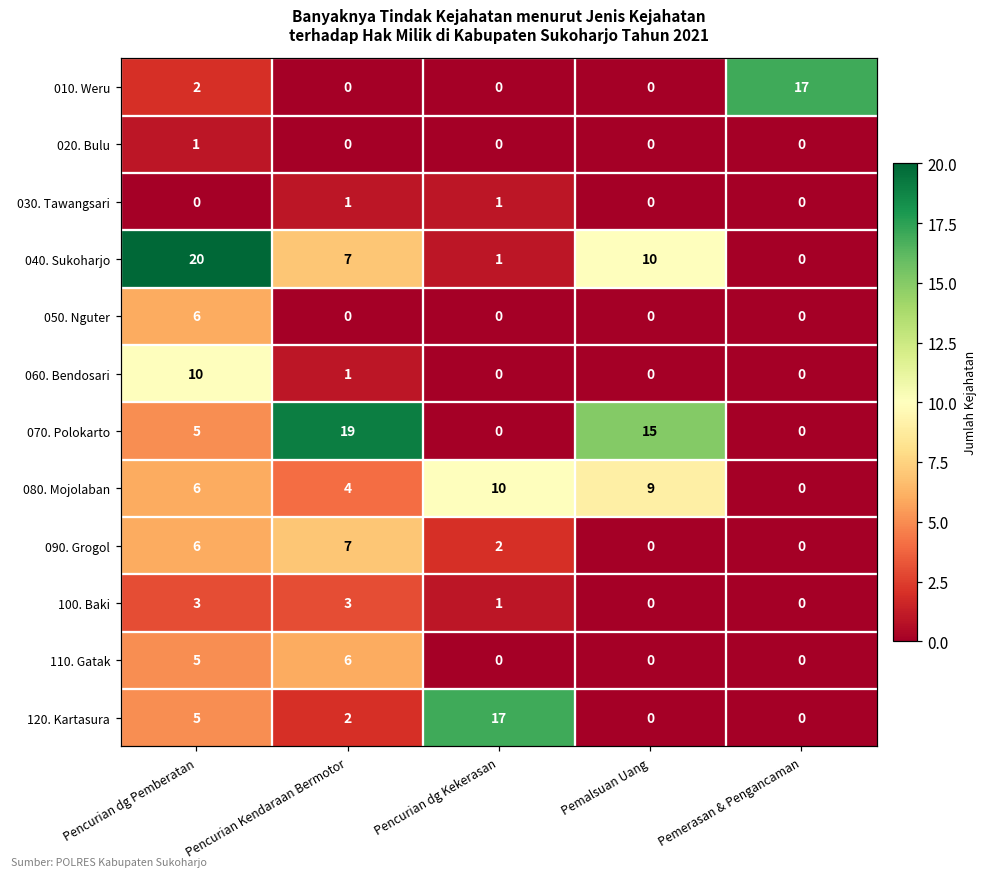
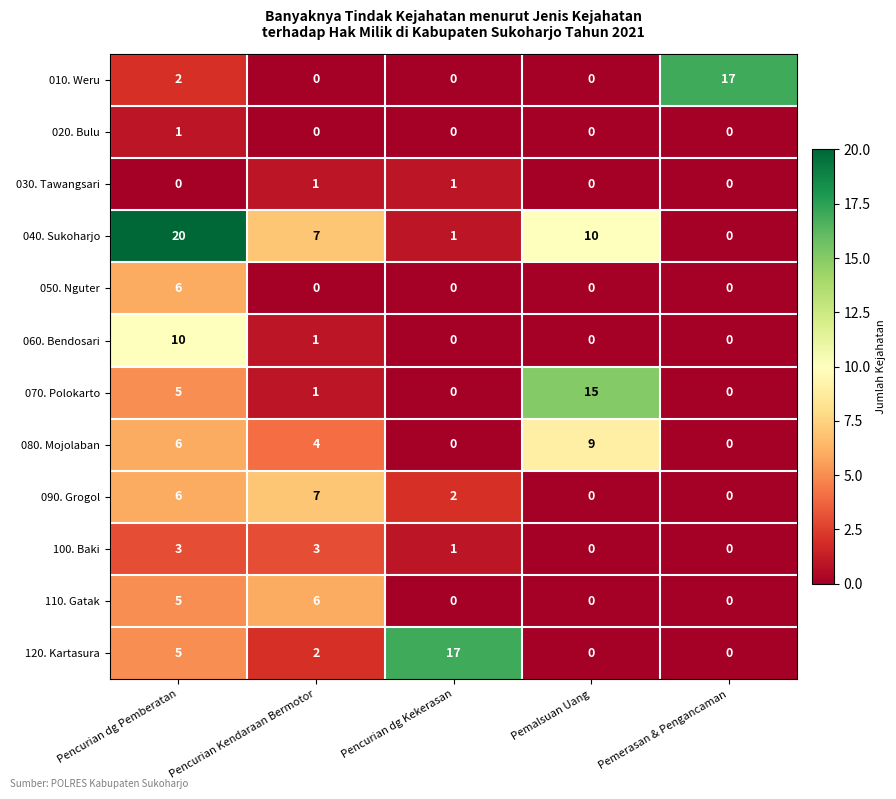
  {
    "010. Weru": {
      "Pencurian dg Pemberatan": 2,
      "Pencurian Kendaraan Bermotor": 0,
      "Pencurian dg Kekerasan": 0,
      "Pemalsuan Uang": 0,
      "Pemerasan & Pengancaman": 17
    },
    "020. Bulu": {
      "Pencurian dg Pemberatan": 1,
      "Pencurian Kendaraan Bermotor": 0,
      "Pencurian dg Kekerasan": 0,
      "Pemalsuan Uang": 0,
      "Pemerasan & Pengancaman": 0
    },
    "030. Tawangsari": {
      "Pencurian dg Pemberatan": 0,
      "Pencurian Kendaraan Bermotor": 1,
      "Pencurian dg Kekerasan": 1,
      "Pemalsuan Uang": 0,
      "Pemerasan & Pengancaman": 0
    },
    "040. Sukoharjo": {
      "Pencurian dg Pemberatan": 20,
      "Pencurian Kendaraan Bermotor": 7,
      "Pencurian dg Kekerasan": 1,
      "Pemalsuan Uang": 10,
      "Pemerasan & Pengancaman": 0
    },
    "050. Nguter": {
      "Pencurian dg Pemberatan": 6,
      "Pencurian Kendaraan Bermotor": 0,
      "Pencurian dg Kekerasan": 0,
      "Pemalsuan Uang": 0,
      "Pemerasan & Pengancaman": 0
    },
    "060. Bendosari": {
      "Pencurian dg Pemberatan": 10,
      "Pencurian Kendaraan Bermotor": 1,
      "Pencurian dg Kekerasan": 0,
      "Pemalsuan Uang": 0,
      "Pemerasan & Pengancaman": 0
    },
    "070. Polokarto": {
      "Pencurian dg Pemberatan": 5,
-     "Pencurian Kendaraan Bermotor": 19,
+     "Pencurian Kendaraan Bermotor": 1,
      "Pencurian dg Kekerasan": 0,
      "Pemalsuan Uang": 15,
      "Pemerasan & Pengancaman": 0
    },
    "080. Mojolaban": {
      "Pencurian dg Pemberatan": 6,
      "Pencurian Kendaraan Bermotor": 4,
-     "Pencurian dg Kekerasan": 10,
+     "Pencurian dg Kekerasan": 0,
      "Pemalsuan Uang": 9,
      "Pemerasan & Pengancaman": 0
    },
    "090. Grogol": {
      "Pencurian dg Pemberatan": 6,
      "Pencurian Kendaraan Bermotor": 7,
      "Pencurian dg Kekerasan": 2,
      "Pemalsuan Uang": 0,
      "Pemerasan & Pengancaman": 0
    },
    "100. Baki": {
      "Pencurian dg Pemberatan": 3,
      "Pencurian Kendaraan Bermotor": 3,
      "Pencurian dg Kekerasan": 1,
      "Pemalsuan Uang": 0,
      "Pemerasan & Pengancaman": 0
    },
    "110. Gatak": {
      "Pencurian dg Pemberatan": 5,
      "Pencurian Kendaraan Bermotor": 6,
      "Pencurian dg Kekerasan": 0,
      "Pemalsuan Uang": 0,
      "Pemerasan & Pengancaman": 0
    },
    "120. Kartasura": {
      "Pencurian dg Pemberatan": 5,
      "Pencurian Kendaraan Bermotor": 2,
      "Pencurian dg Kekerasan": 17,
      "Pemalsuan Uang": 0,
      "Pemerasan & Pengancaman": 0
    }
  }
